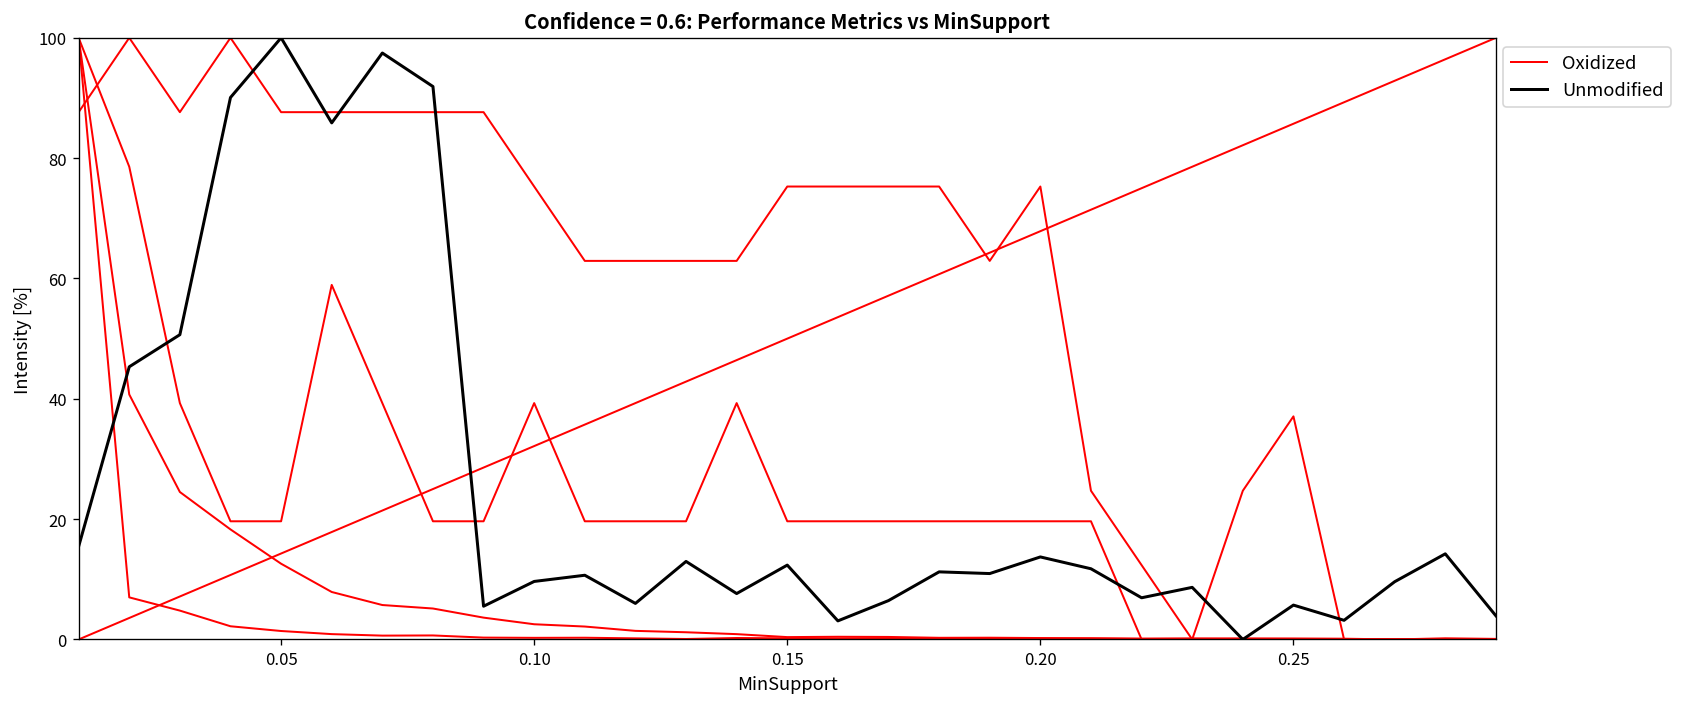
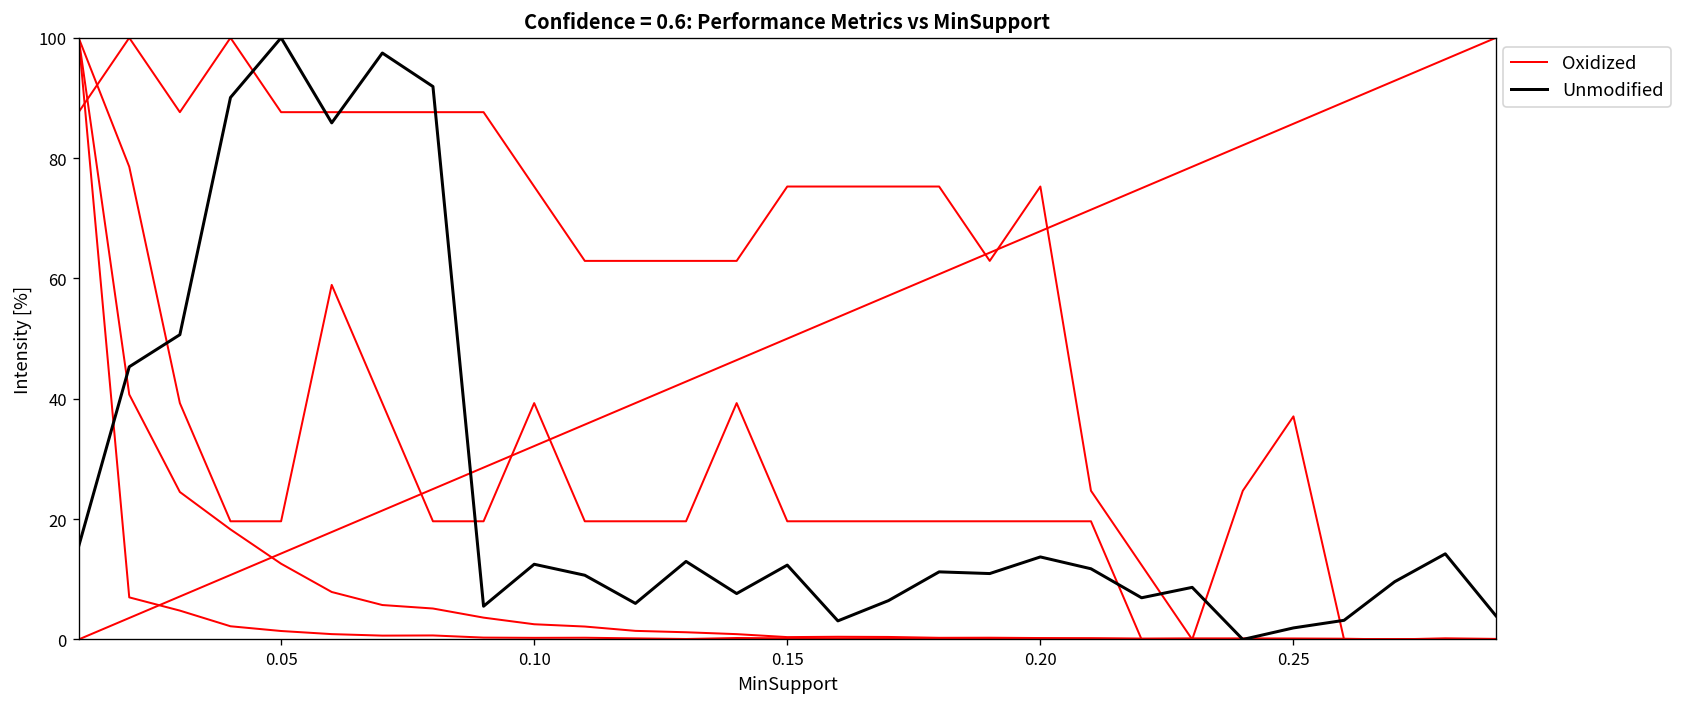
  {
    "Unmodified": {
      "0.05": 100,
-     "0.10": 10,
+     "0.10": 13,
      "0.15": 12,
      "0.20": 14,
-     "0.25": 6
+     "0.25": 2
    }
  }
